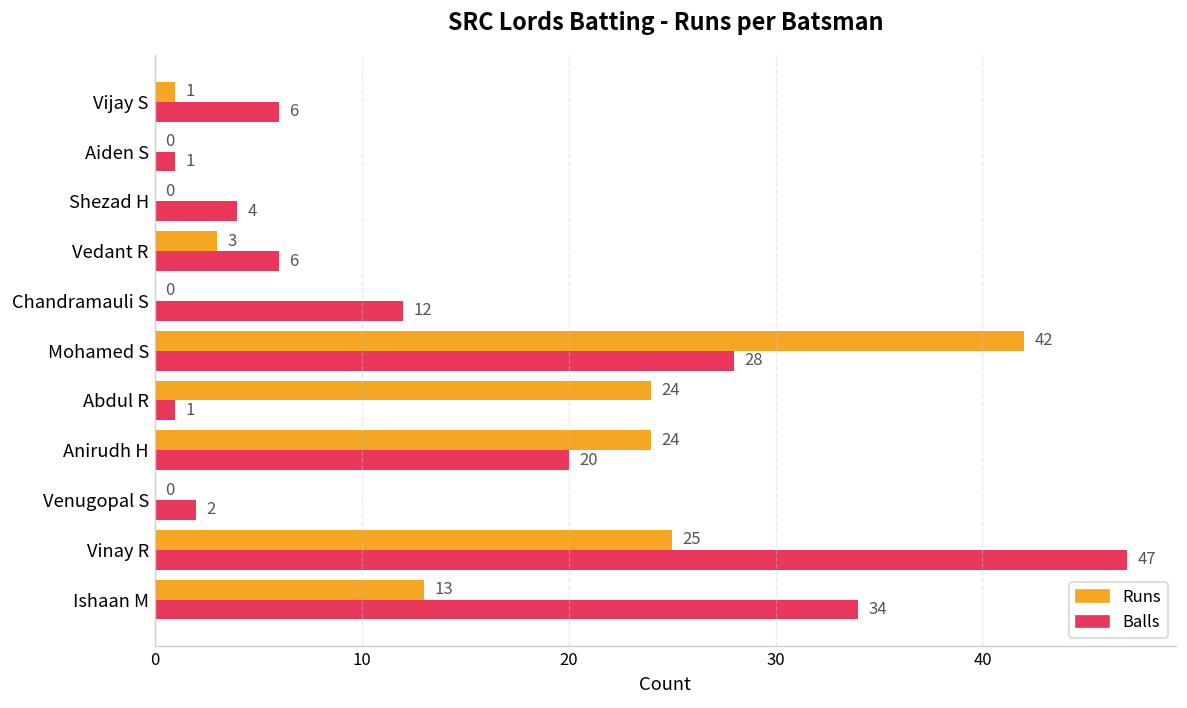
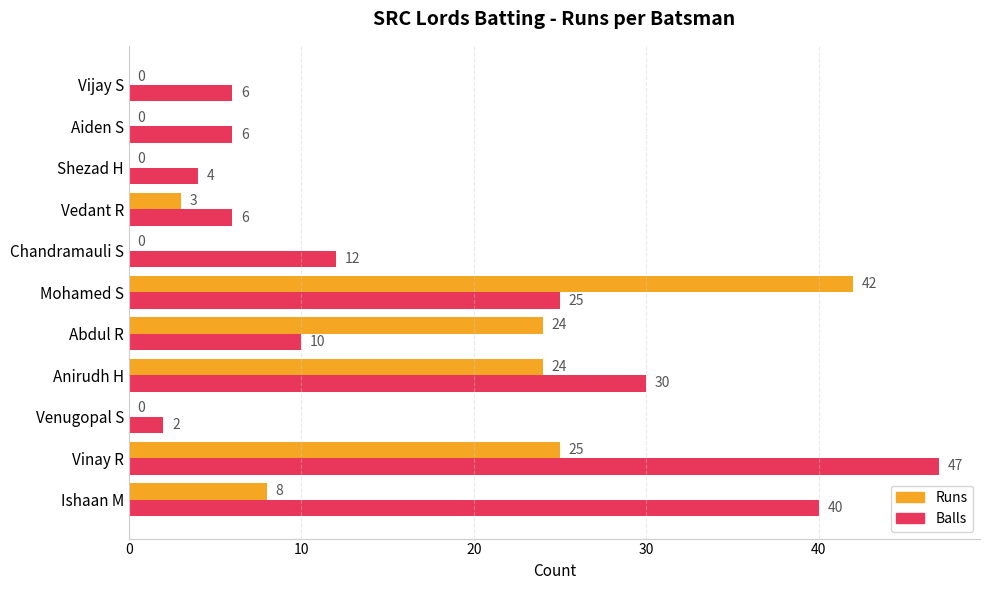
  {
    "Runs": {
-     "Vijay S": 1,
+     "Vijay S": 0,
      "Aiden S": 0,
      "Shezad H": 0,
      "Vedant R": 3,
      "Chandramauli S": 0,
      "Mohamed S": 42,
      "Abdul R": 24,
      "Anirudh H": 24,
      "Venugopal S": 0,
      "Vinay R": 25,
-     "Ishaan M": 13
+     "Ishaan M": 8
    },
    "Balls": {
      "Vijay S": 6,
-     "Aiden S": 1,
+     "Aiden S": 6,
      "Shezad H": 4,
      "Vedant R": 6,
      "Chandramauli S": 12,
-     "Mohamed S": 28,
-     "Abdul R": 1,
-     "Anirudh H": 20,
+     "Mohamed S": 25,
+     "Abdul R": 10,
+     "Anirudh H": 30,
      "Venugopal S": 2,
      "Vinay R": 47,
-     "Ishaan M": 34
+     "Ishaan M": 40
    }
  }
